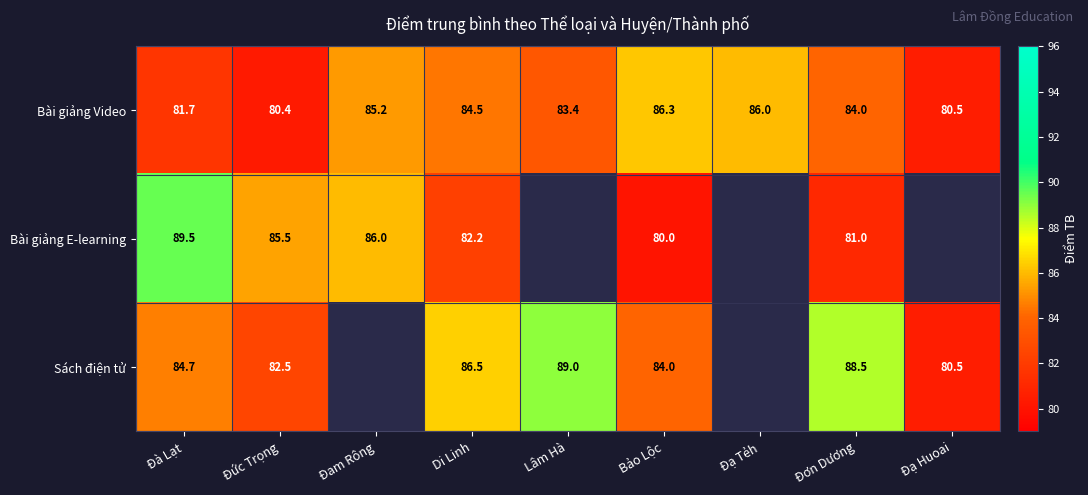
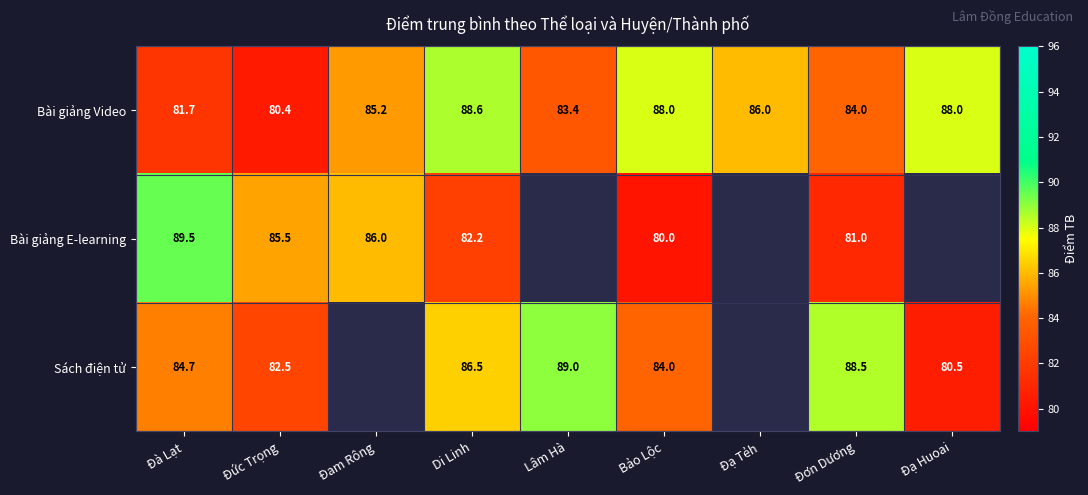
  {
    "Bài giảng Video": {
      "Đà Lạt": 81.7,
      "Đức Trọng": 80.4,
      "Đam Rông": 85.2,
-     "Di Linh": 84.5,
+     "Di Linh": 88.6,
      "Lâm Hà": 83.4,
-     "Bảo Lộc": 86.3,
+     "Bảo Lộc": 88.0,
      "Đạ Tẻh": 86.0,
      "Đơn Dương": 84.0,
-     "Đạ Huoai": 80.5
+     "Đạ Huoai": 88.0
    },
    "Bài giảng E-learning": {
      "Đà Lạt": 89.5,
      "Đức Trọng": 85.5,
      "Đam Rông": 86.0,
      "Di Linh": 82.2,
      "Bảo Lộc": 80.0,
      "Đơn Dương": 81.0
    },
    "Sách điện tử": {
      "Đà Lạt": 84.7,
      "Đức Trọng": 82.5,
      "Di Linh": 86.5,
      "Lâm Hà": 89.0,
      "Bảo Lộc": 84.0,
      "Đơn Dương": 88.5,
      "Đạ Huoai": 80.5
    }
  }
